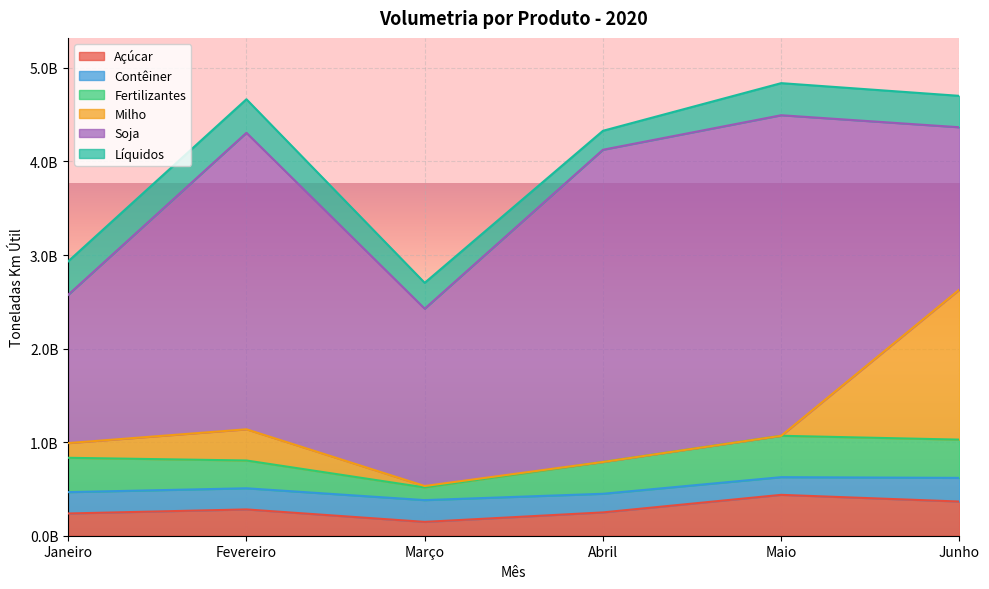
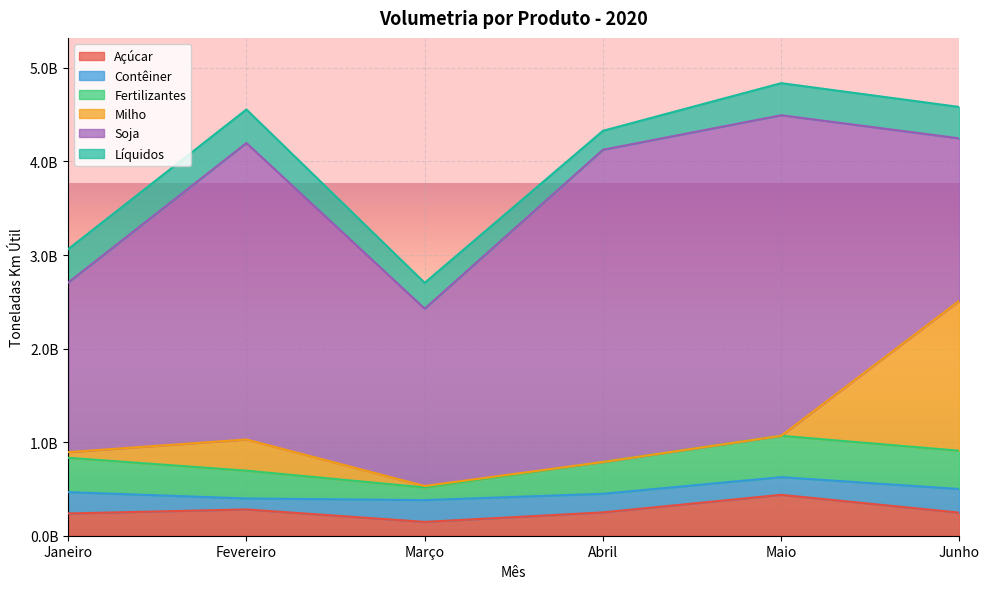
  {
    "Açúcar": {
      "Janeiro": 200000000,
      "Fevereiro": 300000000,
      "Março": 100000000,
      "Abril": 200000000,
      "Maio": 400000000,
-     "Junho": 400000000
+     "Junho": 200000000
    },
    "Contêiner": {
      "Janeiro": 200000000,
-     "Fevereiro": 200000000,
+     "Fevereiro": 100000000,
      "Março": 200000000,
      "Abril": 200000000,
      "Maio": 200000000,
      "Junho": 300000000
    },
    "Milho": {
-     "Janeiro": 200000000,
+     "Janeiro": 100000000,
      "Fevereiro": 300000000,
      "Junho": 1600000000
    },
    "Soja": {
-     "Janeiro": 1600000000,
+     "Janeiro": 1800000000,
      "Fevereiro": 3200000000,
      "Março": 1900000000,
      "Abril": 3300000000,
      "Maio": 3400000000,
      "Junho": 1700000000
    }
  }
